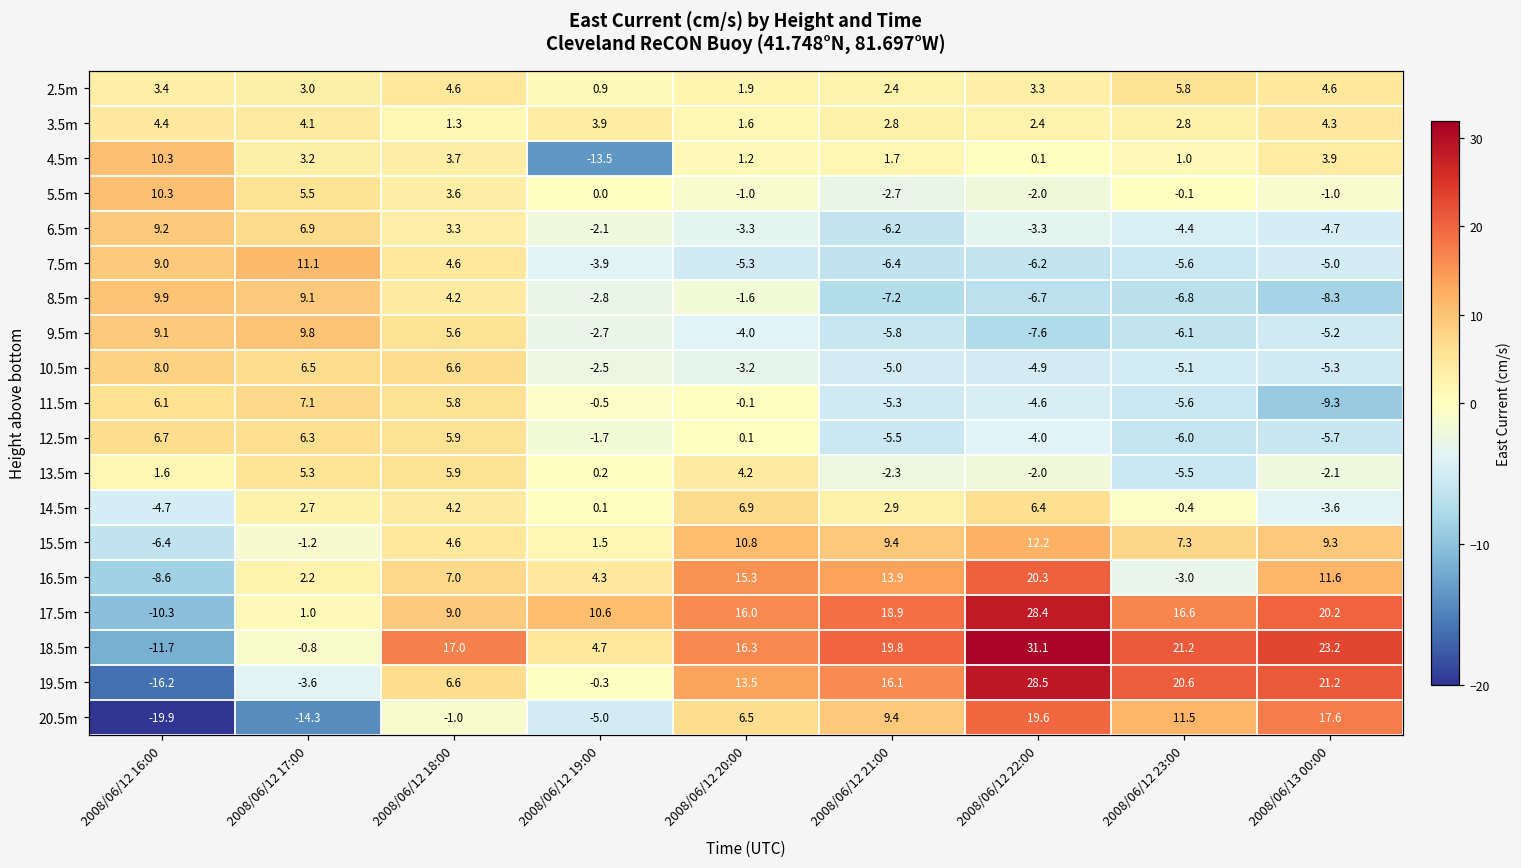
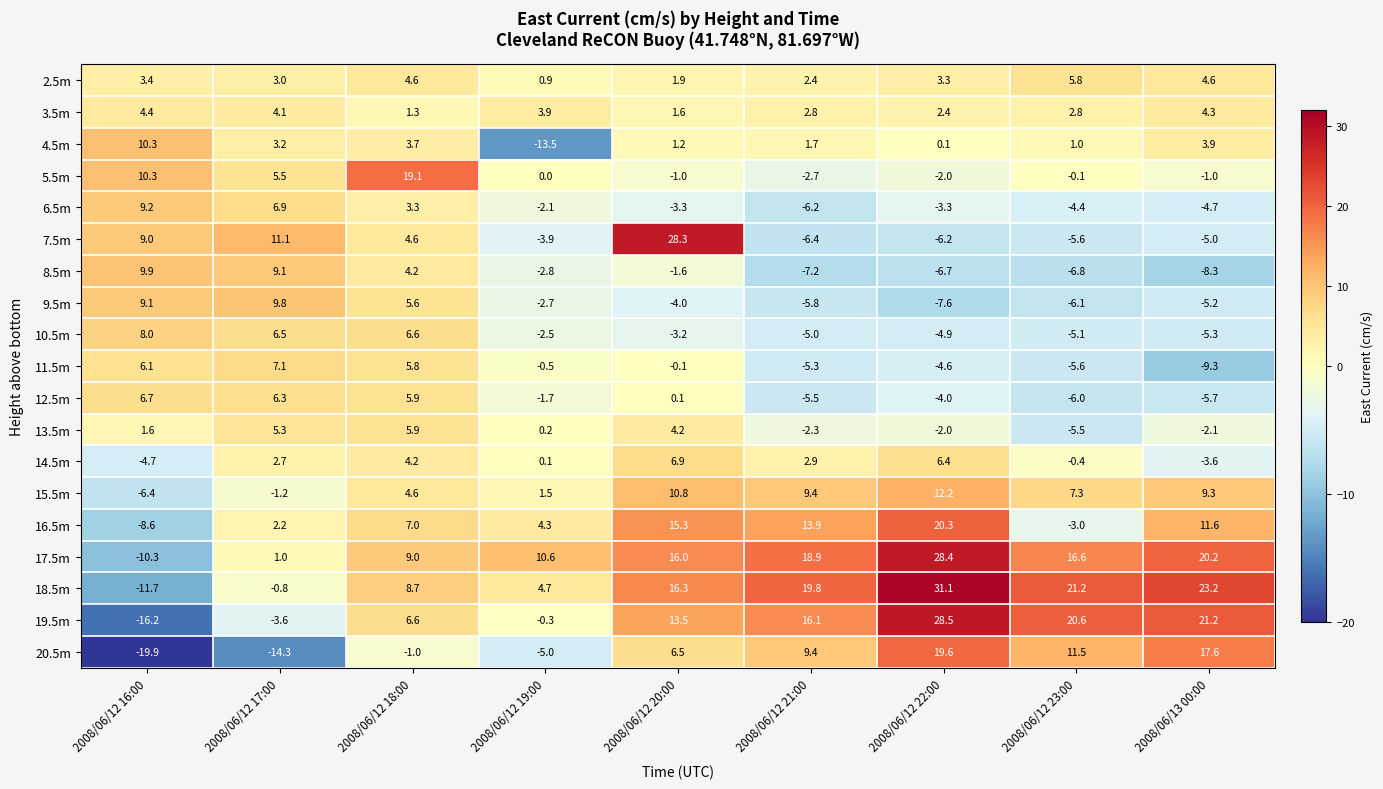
  {
    "2.5m": {
      "2008/06/12 16:00": 3.4,
      "2008/06/12 17:00": 3.0,
      "2008/06/12 18:00": 4.6,
      "2008/06/12 19:00": 0.9,
      "2008/06/12 20:00": 1.9,
      "2008/06/12 21:00": 2.4,
      "2008/06/12 22:00": 3.3,
      "2008/06/12 23:00": 5.8,
      "2008/06/13 00:00": 4.6
    },
    "3.5m": {
      "2008/06/12 16:00": 4.4,
      "2008/06/12 17:00": 4.1,
      "2008/06/12 18:00": 1.3,
      "2008/06/12 19:00": 3.9,
      "2008/06/12 20:00": 1.6,
      "2008/06/12 21:00": 2.8,
      "2008/06/12 22:00": 2.4,
      "2008/06/12 23:00": 2.8,
      "2008/06/13 00:00": 4.3
    },
    "4.5m": {
      "2008/06/12 16:00": 10.3,
      "2008/06/12 17:00": 3.2,
      "2008/06/12 18:00": 3.7,
      "2008/06/12 19:00": -13.5,
      "2008/06/12 20:00": 1.2,
      "2008/06/12 21:00": 1.7,
      "2008/06/12 22:00": 0.1,
      "2008/06/12 23:00": 1.0,
      "2008/06/13 00:00": 3.9
    },
    "5.5m": {
      "2008/06/12 16:00": 10.3,
      "2008/06/12 17:00": 5.5,
-     "2008/06/12 18:00": 3.6,
+     "2008/06/12 18:00": 19.1,
      "2008/06/12 19:00": 0.0,
      "2008/06/12 20:00": -1.0,
      "2008/06/12 21:00": -2.7,
      "2008/06/12 22:00": -2.0,
      "2008/06/12 23:00": -0.1,
      "2008/06/13 00:00": -1.0
    },
    "6.5m": {
      "2008/06/12 16:00": 9.2,
      "2008/06/12 17:00": 6.9,
      "2008/06/12 18:00": 3.3,
      "2008/06/12 19:00": -2.1,
      "2008/06/12 20:00": -3.3,
      "2008/06/12 21:00": -6.2,
      "2008/06/12 22:00": -3.3,
      "2008/06/12 23:00": -4.4,
      "2008/06/13 00:00": -4.7
    },
    "7.5m": {
      "2008/06/12 16:00": 9.0,
      "2008/06/12 17:00": 11.1,
      "2008/06/12 18:00": 4.6,
      "2008/06/12 19:00": -3.9,
-     "2008/06/12 20:00": -5.3,
+     "2008/06/12 20:00": 28.3,
      "2008/06/12 21:00": -6.4,
      "2008/06/12 22:00": -6.2,
      "2008/06/12 23:00": -5.6,
      "2008/06/13 00:00": -5.0
    },
    "8.5m": {
      "2008/06/12 16:00": 9.9,
      "2008/06/12 17:00": 9.1,
      "2008/06/12 18:00": 4.2,
      "2008/06/12 19:00": -2.8,
      "2008/06/12 20:00": -1.6,
      "2008/06/12 21:00": -7.2,
      "2008/06/12 22:00": -6.7,
      "2008/06/12 23:00": -6.8,
      "2008/06/13 00:00": -8.3
    },
    "9.5m": {
      "2008/06/12 16:00": 9.1,
      "2008/06/12 17:00": 9.8,
      "2008/06/12 18:00": 5.6,
      "2008/06/12 19:00": -2.7,
      "2008/06/12 20:00": -4.0,
      "2008/06/12 21:00": -5.8,
      "2008/06/12 22:00": -7.6,
      "2008/06/12 23:00": -6.1,
      "2008/06/13 00:00": -5.2
    },
    "10.5m": {
      "2008/06/12 16:00": 8.0,
      "2008/06/12 17:00": 6.5,
      "2008/06/12 18:00": 6.6,
      "2008/06/12 19:00": -2.5,
      "2008/06/12 20:00": -3.2,
      "2008/06/12 21:00": -5.0,
      "2008/06/12 22:00": -4.9,
      "2008/06/12 23:00": -5.1,
      "2008/06/13 00:00": -5.3
    },
    "11.5m": {
      "2008/06/12 16:00": 6.1,
      "2008/06/12 17:00": 7.1,
      "2008/06/12 18:00": 5.8,
      "2008/06/12 19:00": -0.5,
      "2008/06/12 20:00": -0.1,
      "2008/06/12 21:00": -5.3,
      "2008/06/12 22:00": -4.6,
      "2008/06/12 23:00": -5.6,
      "2008/06/13 00:00": -9.3
    },
    "12.5m": {
      "2008/06/12 16:00": 6.7,
      "2008/06/12 17:00": 6.3,
      "2008/06/12 18:00": 5.9,
      "2008/06/12 19:00": -1.7,
      "2008/06/12 20:00": 0.1,
      "2008/06/12 21:00": -5.5,
      "2008/06/12 22:00": -4.0,
      "2008/06/12 23:00": -6.0,
      "2008/06/13 00:00": -5.7
    },
    "13.5m": {
      "2008/06/12 16:00": 1.6,
      "2008/06/12 17:00": 5.3,
      "2008/06/12 18:00": 5.9,
      "2008/06/12 19:00": 0.2,
      "2008/06/12 20:00": 4.2,
      "2008/06/12 21:00": -2.3,
      "2008/06/12 22:00": -2.0,
      "2008/06/12 23:00": -5.5,
      "2008/06/13 00:00": -2.1
    },
    "14.5m": {
      "2008/06/12 16:00": -4.7,
      "2008/06/12 17:00": 2.7,
      "2008/06/12 18:00": 4.2,
      "2008/06/12 19:00": 0.1,
      "2008/06/12 20:00": 6.9,
      "2008/06/12 21:00": 2.9,
      "2008/06/12 22:00": 6.4,
      "2008/06/12 23:00": -0.4,
      "2008/06/13 00:00": -3.6
    },
    "15.5m": {
      "2008/06/12 16:00": -6.4,
      "2008/06/12 17:00": -1.2,
      "2008/06/12 18:00": 4.6,
      "2008/06/12 19:00": 1.5,
      "2008/06/12 20:00": 10.8,
      "2008/06/12 21:00": 9.4,
      "2008/06/12 22:00": 12.2,
      "2008/06/12 23:00": 7.3,
      "2008/06/13 00:00": 9.3
    },
    "16.5m": {
      "2008/06/12 16:00": -8.6,
      "2008/06/12 17:00": 2.2,
      "2008/06/12 18:00": 7.0,
      "2008/06/12 19:00": 4.3,
      "2008/06/12 20:00": 15.3,
      "2008/06/12 21:00": 13.9,
      "2008/06/12 22:00": 20.3,
      "2008/06/12 23:00": -3.0,
      "2008/06/13 00:00": 11.6
    },
    "17.5m": {
      "2008/06/12 16:00": -10.3,
      "2008/06/12 17:00": 1.0,
      "2008/06/12 18:00": 9.0,
      "2008/06/12 19:00": 10.6,
      "2008/06/12 20:00": 16.0,
      "2008/06/12 21:00": 18.9,
      "2008/06/12 22:00": 28.4,
      "2008/06/12 23:00": 16.6,
      "2008/06/13 00:00": 20.2
    },
    "18.5m": {
      "2008/06/12 16:00": -11.7,
      "2008/06/12 17:00": -0.8,
-     "2008/06/12 18:00": 17.0,
+     "2008/06/12 18:00": 8.7,
      "2008/06/12 19:00": 4.7,
      "2008/06/12 20:00": 16.3,
      "2008/06/12 21:00": 19.8,
      "2008/06/12 22:00": 31.1,
      "2008/06/12 23:00": 21.2,
      "2008/06/13 00:00": 23.2
    },
    "19.5m": {
      "2008/06/12 16:00": -16.2,
      "2008/06/12 17:00": -3.6,
      "2008/06/12 18:00": 6.6,
      "2008/06/12 19:00": -0.3,
      "2008/06/12 20:00": 13.5,
      "2008/06/12 21:00": 16.1,
      "2008/06/12 22:00": 28.5,
      "2008/06/12 23:00": 20.6,
      "2008/06/13 00:00": 21.2
    },
    "20.5m": {
      "2008/06/12 16:00": -19.9,
      "2008/06/12 17:00": -14.3,
      "2008/06/12 18:00": -1.0,
      "2008/06/12 19:00": -5.0,
      "2008/06/12 20:00": 6.5,
      "2008/06/12 21:00": 9.4,
      "2008/06/12 22:00": 19.6,
      "2008/06/12 23:00": 11.5,
      "2008/06/13 00:00": 17.6
    }
  }
